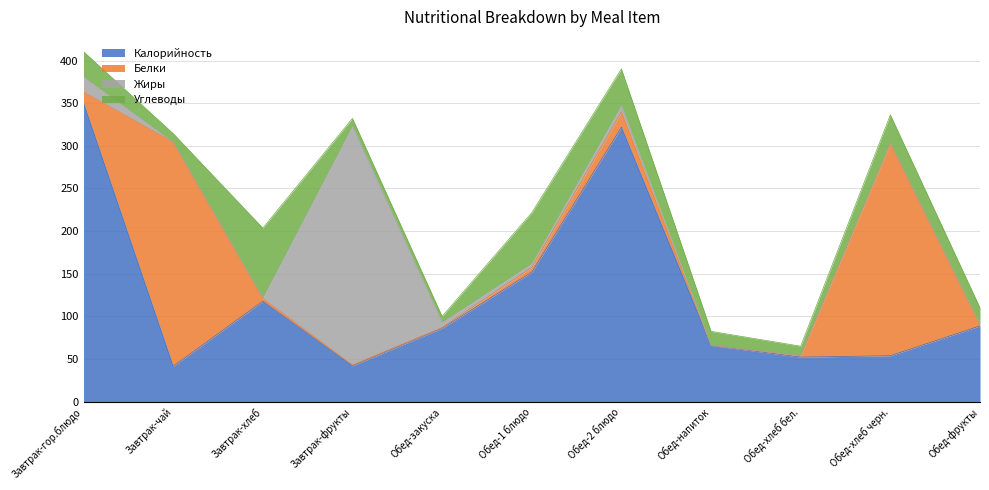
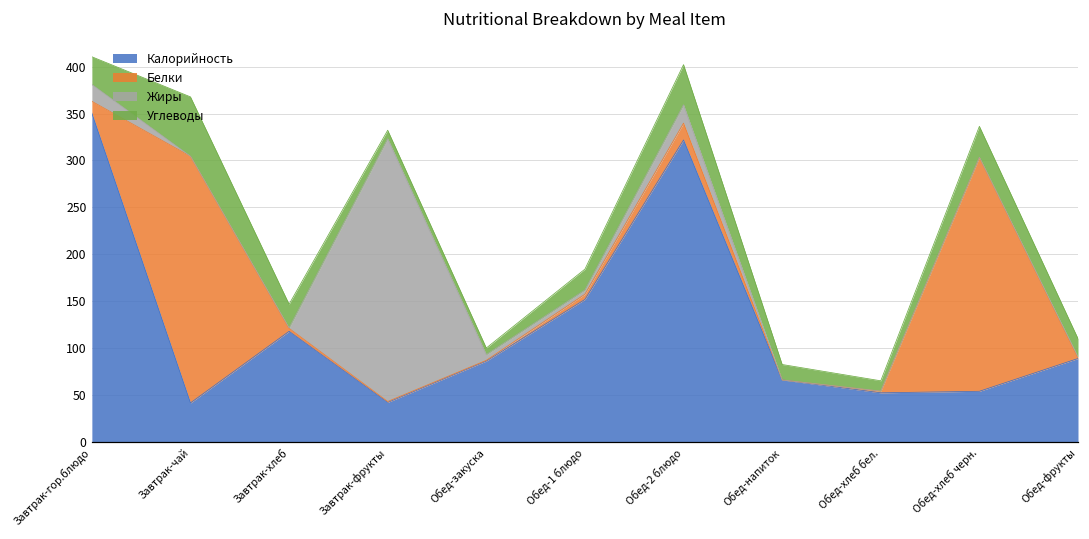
  {
    "Калорийность": {
      "Завтрак-гор.блюдо": 350,
      "Завтрак-чай": 40,
      "Завтрак-хлеб": 120,
      "Обед-1 блюдо": 150,
      "Обед-2 блюдо": 320,
      "Обед-хлеб черн.": 50
    },
    "Белки": {
      "Завтрак-гор.блюдо": 10,
      "Обед-1 блюдо": 10,
      "Обед-2 блюдо": 20
    },
    "Жиры": {
      "Завтрак-гор.блюдо": 20,
      "Завтрак-фрукты": 280,
      "Обед-закуска": 10,
      "Обед-1 блюдо": 0,
-     "Обед-2 блюдо": 10
+     "Обед-2 блюдо": 20
    },
    "Углеводы": {
      "Завтрак-гор.блюдо": 30,
-     "Завтрак-чай": 10,
-     "Завтрак-хлеб": 80,
+     "Завтрак-чай": 60,
+     "Завтрак-хлеб": 30,
      "Завтрак-фрукты": 10,
      "Обед-закуска": 10,
-     "Обед-1 блюдо": 60,
+     "Обед-1 блюдо": 20,
      "Обед-2 блюдо": 40,
      "Обед-напиток": 20,
      "Обед-хлеб бел.": 10,
      "Обед-хлеб черн.": 30,
      "Обед-фрукты": 20
    }
  }
